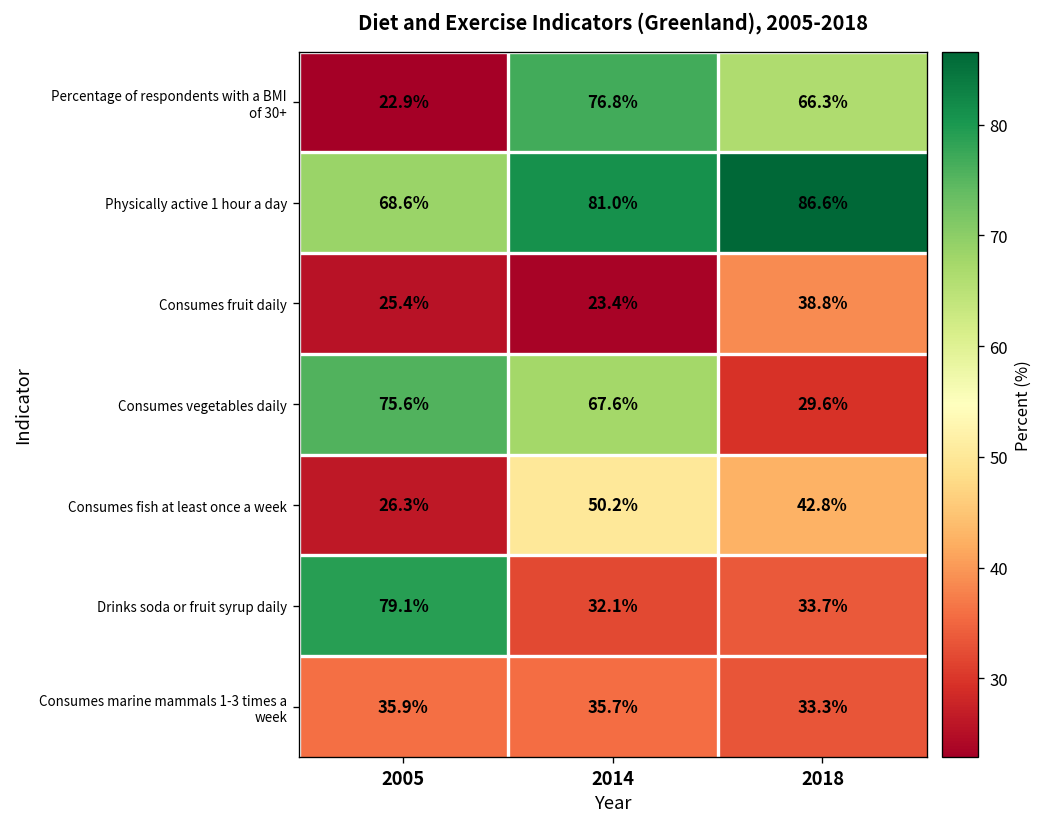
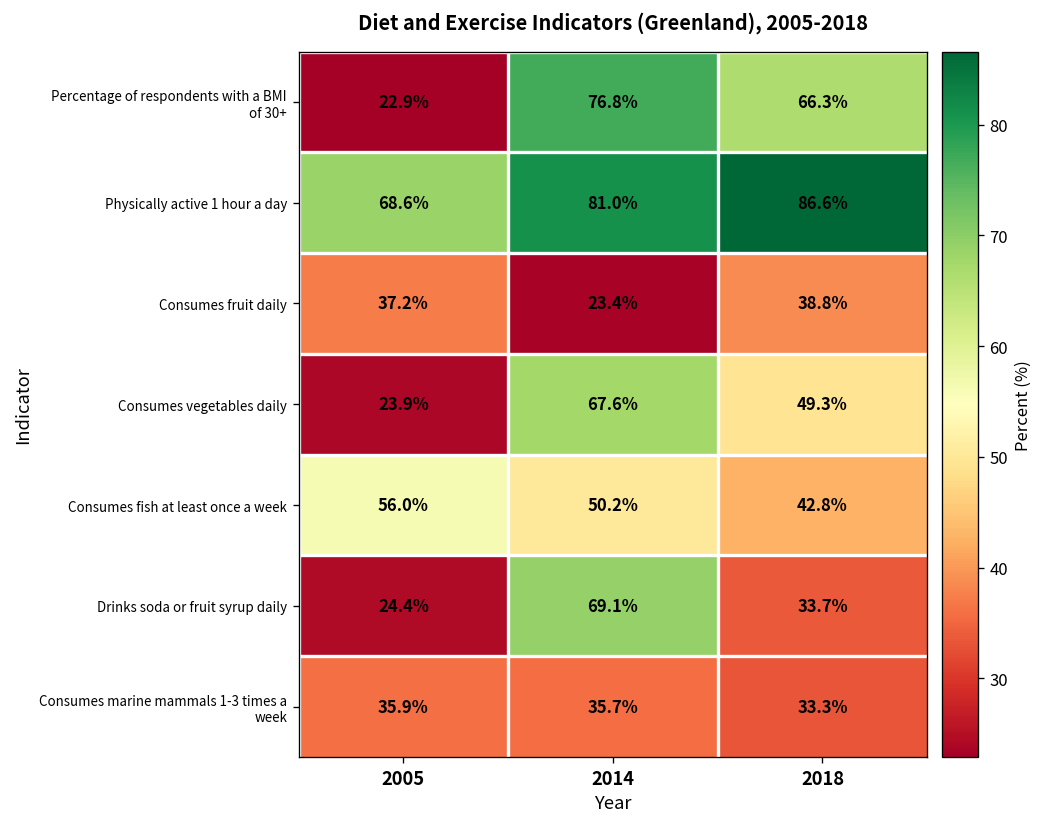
  {
    "Percentage of respondents with a BMI of 30+": {
      "2005": "22.9%",
      "2014": "76.8%",
      "2018": "66.3%"
    },
    "Physically active 1 hour a day": {
      "2005": "68.6%",
      "2014": "81.0%",
      "2018": "86.6%"
    },
    "Consumes fruit daily": {
-     "2005": "25.4%",
+     "2005": "37.2%",
      "2014": "23.4%",
      "2018": "38.8%"
    },
    "Consumes vegetables daily": {
-     "2005": "75.6%",
+     "2005": "23.9%",
      "2014": "67.6%",
-     "2018": "29.6%"
+     "2018": "49.3%"
    },
    "Consumes fish at least once a week": {
-     "2005": "26.3%",
+     "2005": "56.0%",
      "2014": "50.2%",
      "2018": "42.8%"
    },
    "Drinks soda or fruit syrup daily": {
-     "2005": "79.1%",
-     "2014": "32.1%",
+     "2005": "24.4%",
+     "2014": "69.1%",
      "2018": "33.7%"
    },
    "Consumes marine mammals 1-3 times a week": {
      "2005": "35.9%",
      "2014": "35.7%",
      "2018": "33.3%"
    }
  }
